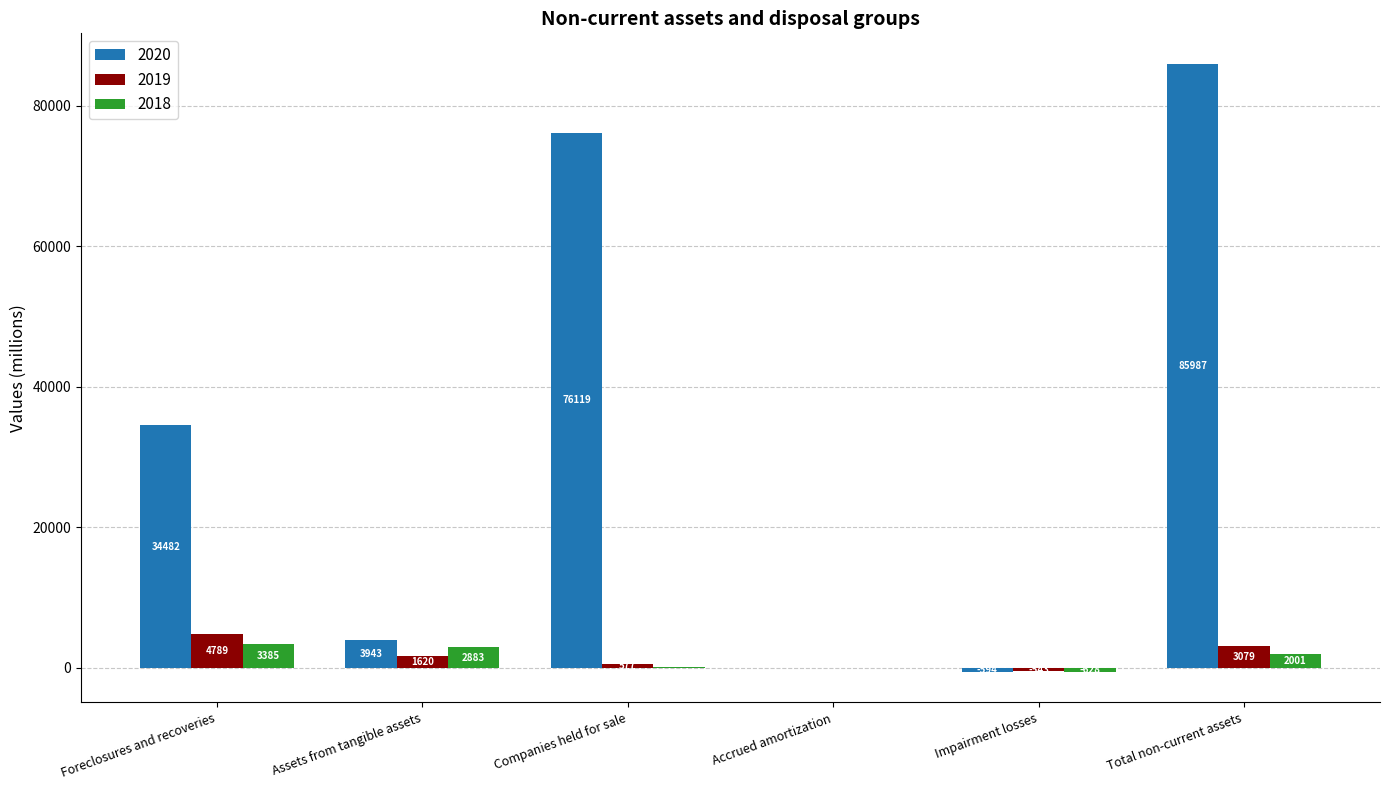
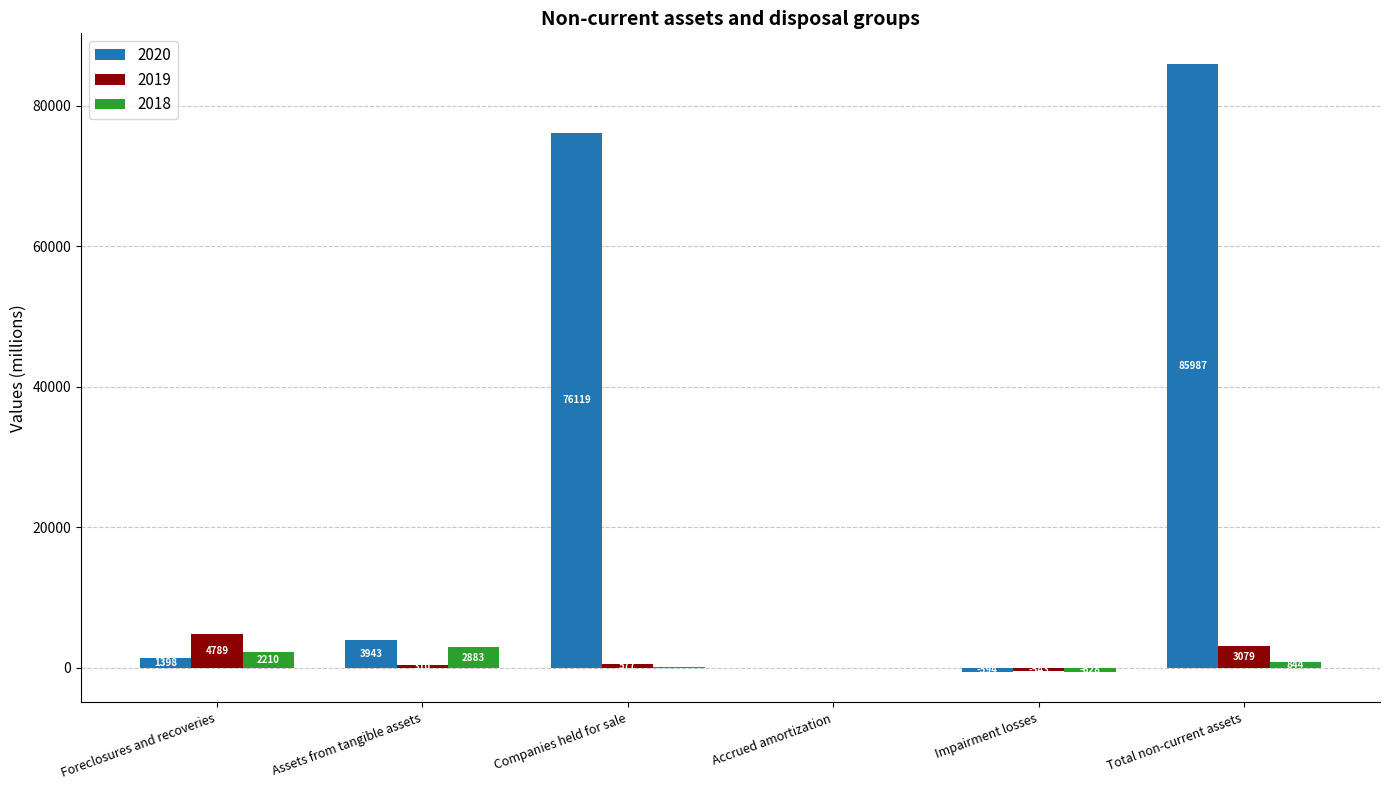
  {
    "2020": {
-     "Foreclosures and recoveries": 34482,
+     "Foreclosures and recoveries": 1398,
      "Assets from tangible assets": 3943,
      "Companies held for sale": 76119,
      "Total non-current assets": 85987
    },
    "2019": {
-     "Assets from tangible assets": 2000,
+     "Assets from tangible assets": 0,
      "Companies held for sale": 1000,
      "Impairment losses": -1000
    },
    "2018": {
-     "Foreclosures and recoveries": 3385,
+     "Foreclosures and recoveries": 2210,
      "Assets from tangible assets": 2883,
-     "Total non-current assets": 2000
+     "Total non-current assets": 1000
    }
  }
